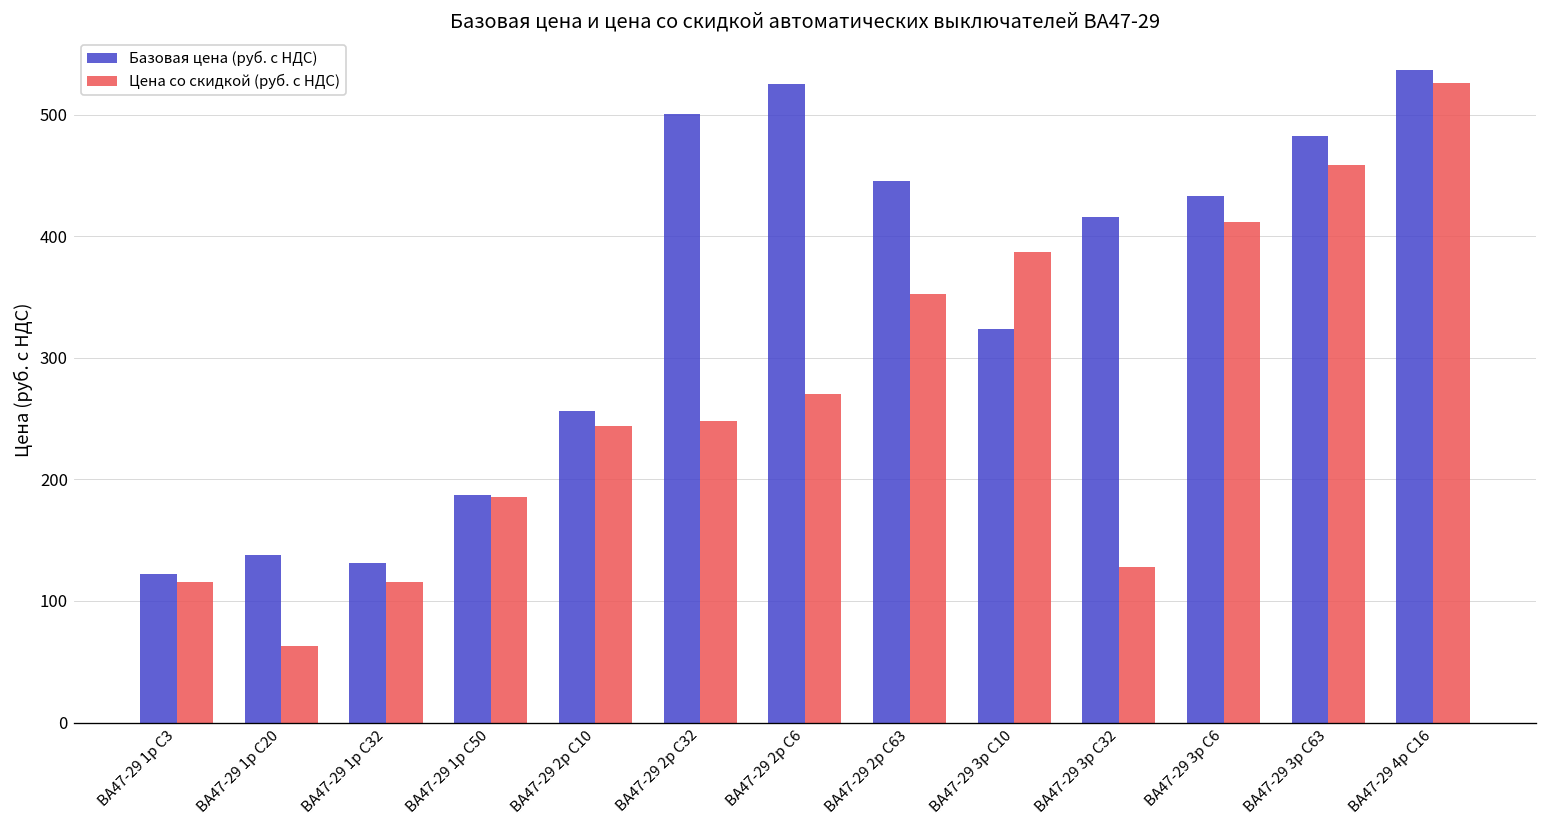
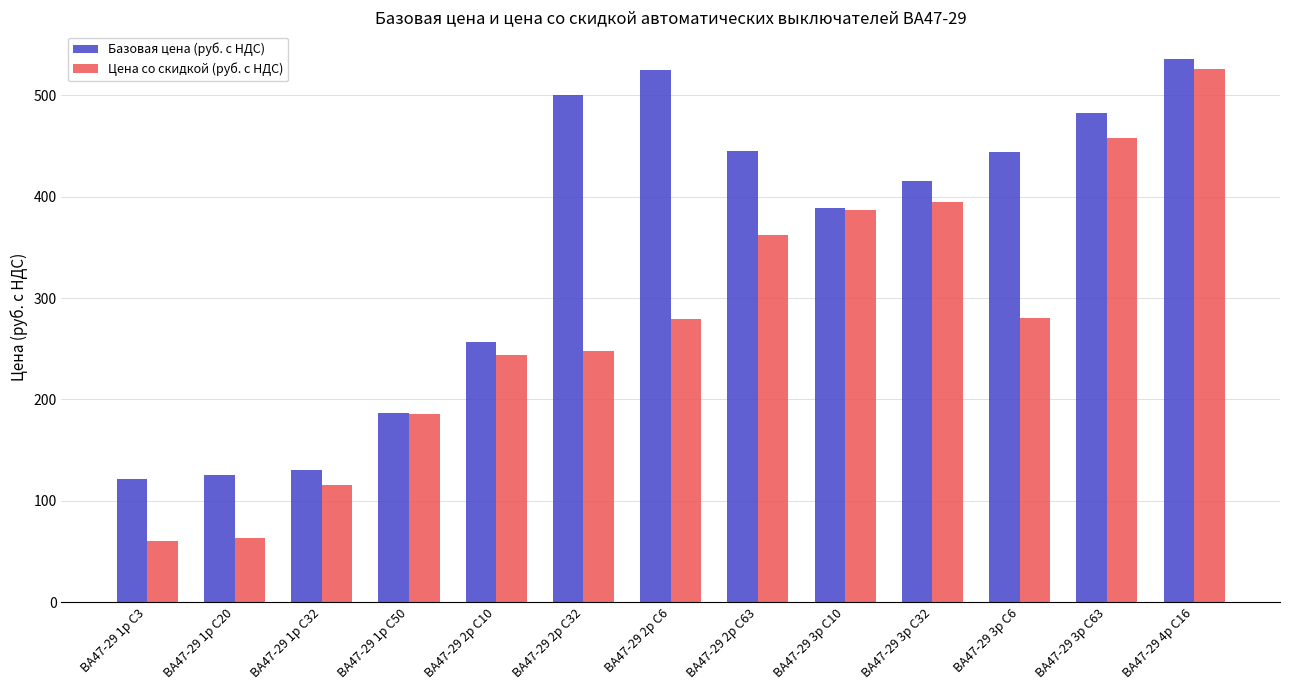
  {
    "Базовая цена (руб. с НДС)": {
      "ВА47-29 1р C3": 122,
-     "ВА47-29 1р C20": 138,
+     "ВА47-29 1р C20": 126,
      "ВА47-29 1р C32": 131,
      "ВА47-29 1р C50": 187,
      "ВА47-29 2р C10": 256,
      "ВА47-29 2р C32": 500,
      "ВА47-29 2р C6": 525,
      "ВА47-29 2р C63": 445,
-     "ВА47-29 3р C10": 324,
+     "ВА47-29 3р C10": 389,
      "ВА47-29 3р C32": 415,
-     "ВА47-29 3р C6": 433,
+     "ВА47-29 3р C6": 444,
      "ВА47-29 3р C63": 483,
      "ВА47-29 4р C16": 537
    },
    "Цена со скидкой (руб. с НДС)": {
-     "ВА47-29 1р C3": 116,
+     "ВА47-29 1р C3": 60,
      "ВА47-29 1р C20": 63,
      "ВА47-29 1р C32": 116,
      "ВА47-29 1р C50": 186,
      "ВА47-29 2р C10": 244,
      "ВА47-29 2р C32": 248,
-     "ВА47-29 2р C6": 270,
-     "ВА47-29 2р C63": 353,
+     "ВА47-29 2р C6": 279,
+     "ВА47-29 2р C63": 363,
      "ВА47-29 3р C10": 387,
-     "ВА47-29 3р C32": 128,
-     "ВА47-29 3р C6": 412,
+     "ВА47-29 3р C32": 395,
+     "ВА47-29 3р C6": 280,
      "ВА47-29 3р C63": 459,
      "ВА47-29 4р C16": 526
    }
  }
